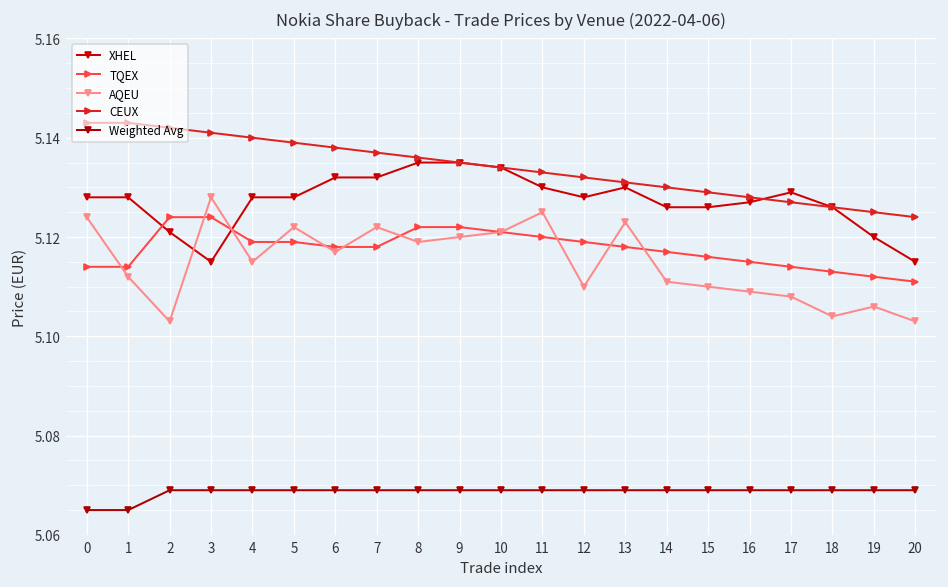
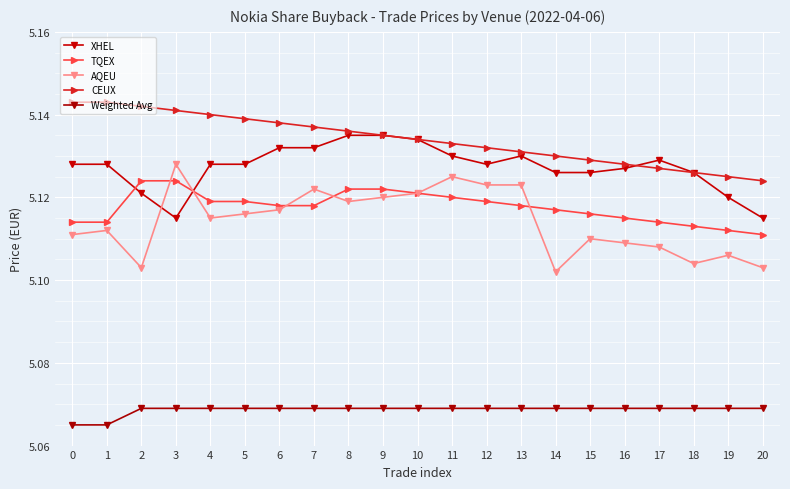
  {
    "AQEU": {
-     "0": 5.124,
+     "0": 5.111,
      "1": 5.112,
      "2": 5.103,
      "3": 5.128,
      "4": 5.115,
-     "5": 5.122,
+     "5": 5.116,
      "6": 5.117,
      "7": 5.122,
      "8": 5.119,
      "9": 5.120,
      "11": 5.125,
-     "12": 5.110,
+     "12": 5.123,
      "13": 5.123,
-     "14": 5.111,
+     "14": 5.102,
      "15": 5.110,
      "16": 5.109,
      "17": 5.108,
      "18": 5.104,
      "19": 5.106,
      "20": 5.103
    }
  }
